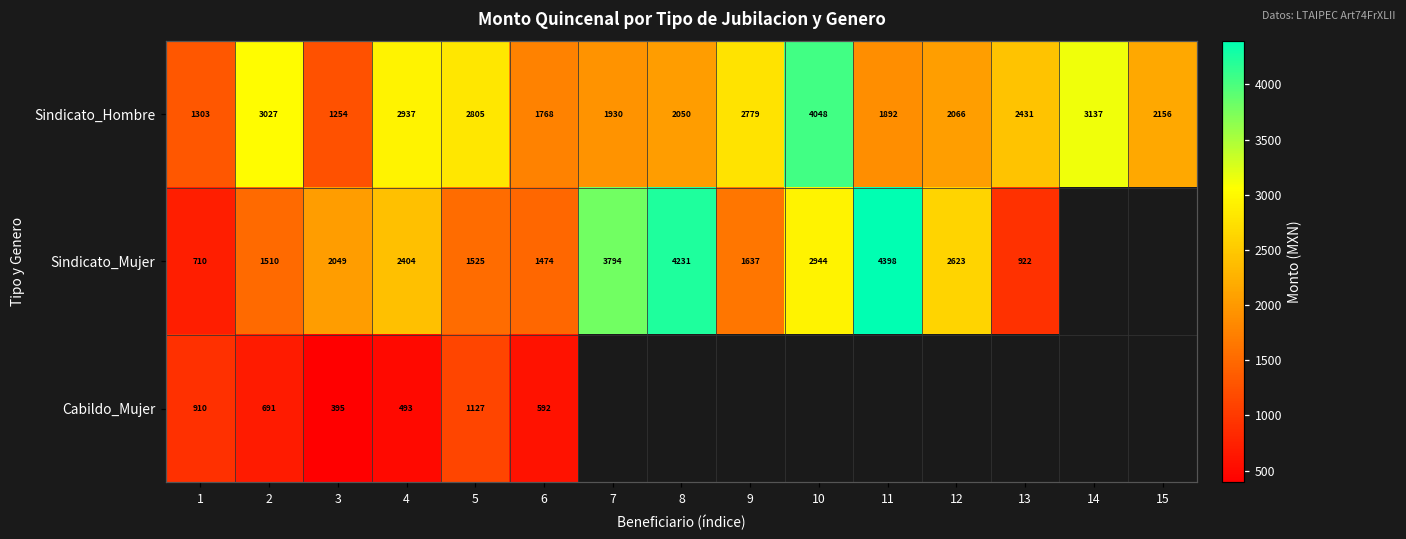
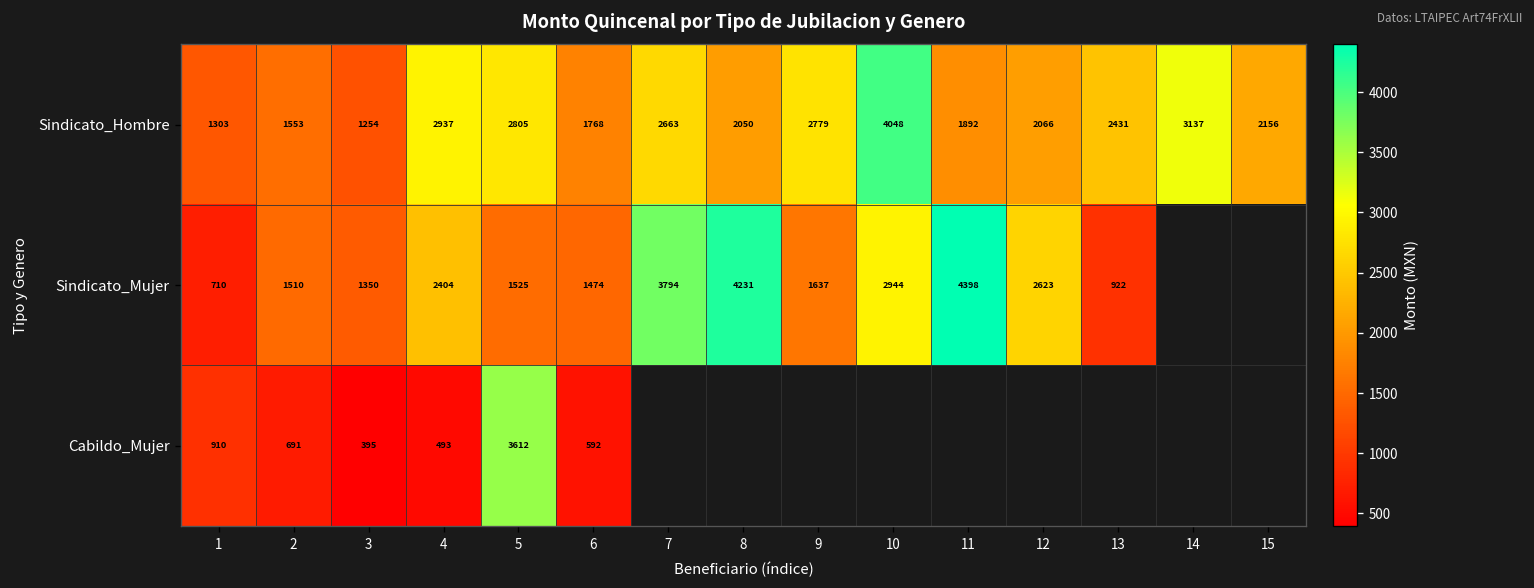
  {
    "Sindicato_Hombre": {
      "1": 1303,
-     "2": 3027,
+     "2": 1553,
      "3": 1254,
      "4": 2937,
      "5": 2805,
      "6": 1768,
-     "7": 1930,
+     "7": 2663,
      "8": 2050,
      "9": 2779,
      "10": 4048,
      "11": 1892,
      "12": 2066,
      "13": 2431,
      "14": 3137,
      "15": 2156
    },
    "Sindicato_Mujer": {
      "1": 710,
      "2": 1510,
-     "3": 2049,
+     "3": 1350,
      "4": 2404,
      "5": 1525,
      "6": 1474,
      "7": 3794,
      "8": 4231,
      "9": 1637,
      "10": 2944,
      "11": 4398,
      "12": 2623,
      "13": 922
    },
    "Cabildo_Mujer": {
      "1": 910,
      "2": 691,
      "3": 395,
      "4": 493,
-     "5": 1127,
+     "5": 3612,
      "6": 592
    }
  }
